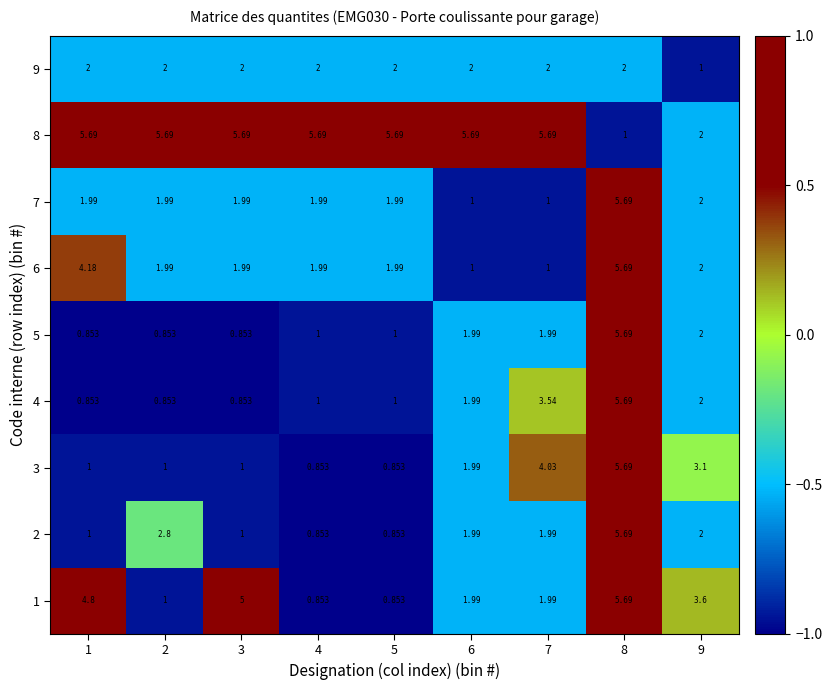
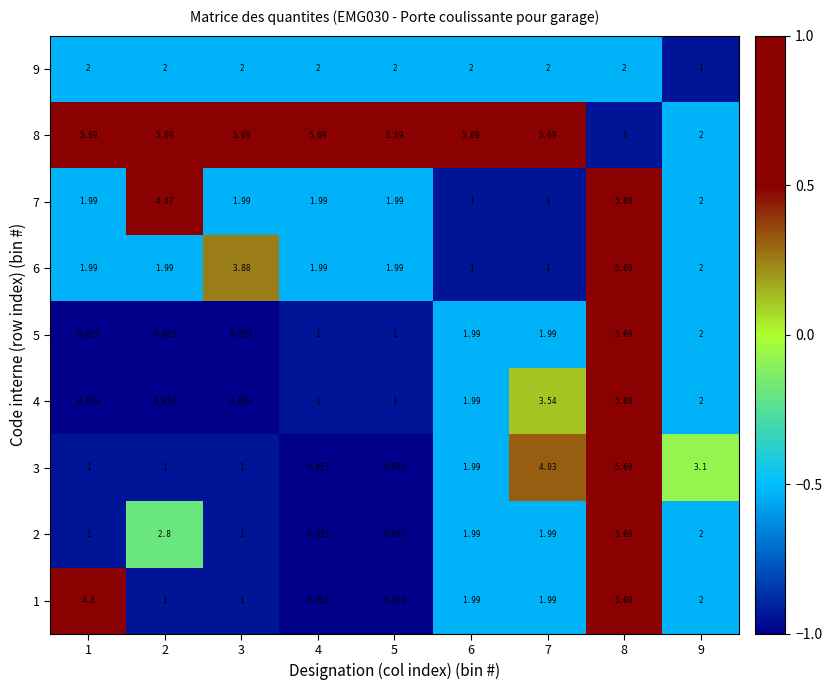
  {
    "9": {
      "1": 2,
      "2": 2,
      "3": 2,
      "4": 2,
      "5": 2,
      "6": 2,
      "7": 2,
      "8": 2,
      "9": 1
    },
    "8": {
      "1": 5.69,
      "2": 5.69,
      "3": 5.69,
      "4": 5.69,
      "5": 5.69,
      "6": 5.69,
      "7": 5.69,
      "8": 1,
      "9": 2
    },
    "7": {
      "1": 1.99,
-     "2": 1.99,
+     "2": 4.47,
      "3": 1.99,
      "4": 1.99,
      "5": 1.99,
      "6": 1,
      "7": 1,
      "8": 5.69,
      "9": 2
    },
    "6": {
-     "1": 4.18,
+     "1": 1.99,
      "2": 1.99,
-     "3": 1.99,
+     "3": 3.88,
      "4": 1.99,
      "5": 1.99,
      "6": 1,
      "7": 1,
      "8": 5.69,
      "9": 2
    },
    "5": {
      "1": 0.853,
      "2": 0.853,
      "3": 0.853,
      "4": 1,
      "5": 1,
      "6": 1.99,
      "7": 1.99,
      "8": 5.69,
      "9": 2
    },
    "4": {
      "1": 0.853,
      "2": 0.853,
      "3": 0.853,
      "4": 1,
      "5": 1,
      "6": 1.99,
      "7": 3.54,
      "8": 5.69,
      "9": 2
    },
    "3": {
      "1": 1,
      "2": 1,
      "3": 1,
      "4": 0.853,
      "5": 0.853,
      "6": 1.99,
      "7": 4.03,
      "8": 5.69,
      "9": 3.1
    },
    "2": {
      "1": 1,
      "2": 2.8,
      "3": 1,
      "4": 0.853,
      "5": 0.853,
      "6": 1.99,
      "7": 1.99,
      "8": 5.69,
      "9": 2
    },
    "1": {
      "1": 4.8,
      "2": 1,
-     "3": 5,
+     "3": 1,
      "4": 0.853,
      "5": 0.853,
      "6": 1.99,
      "7": 1.99,
      "8": 5.69,
-     "9": 3.6
+     "9": 2
    }
  }
